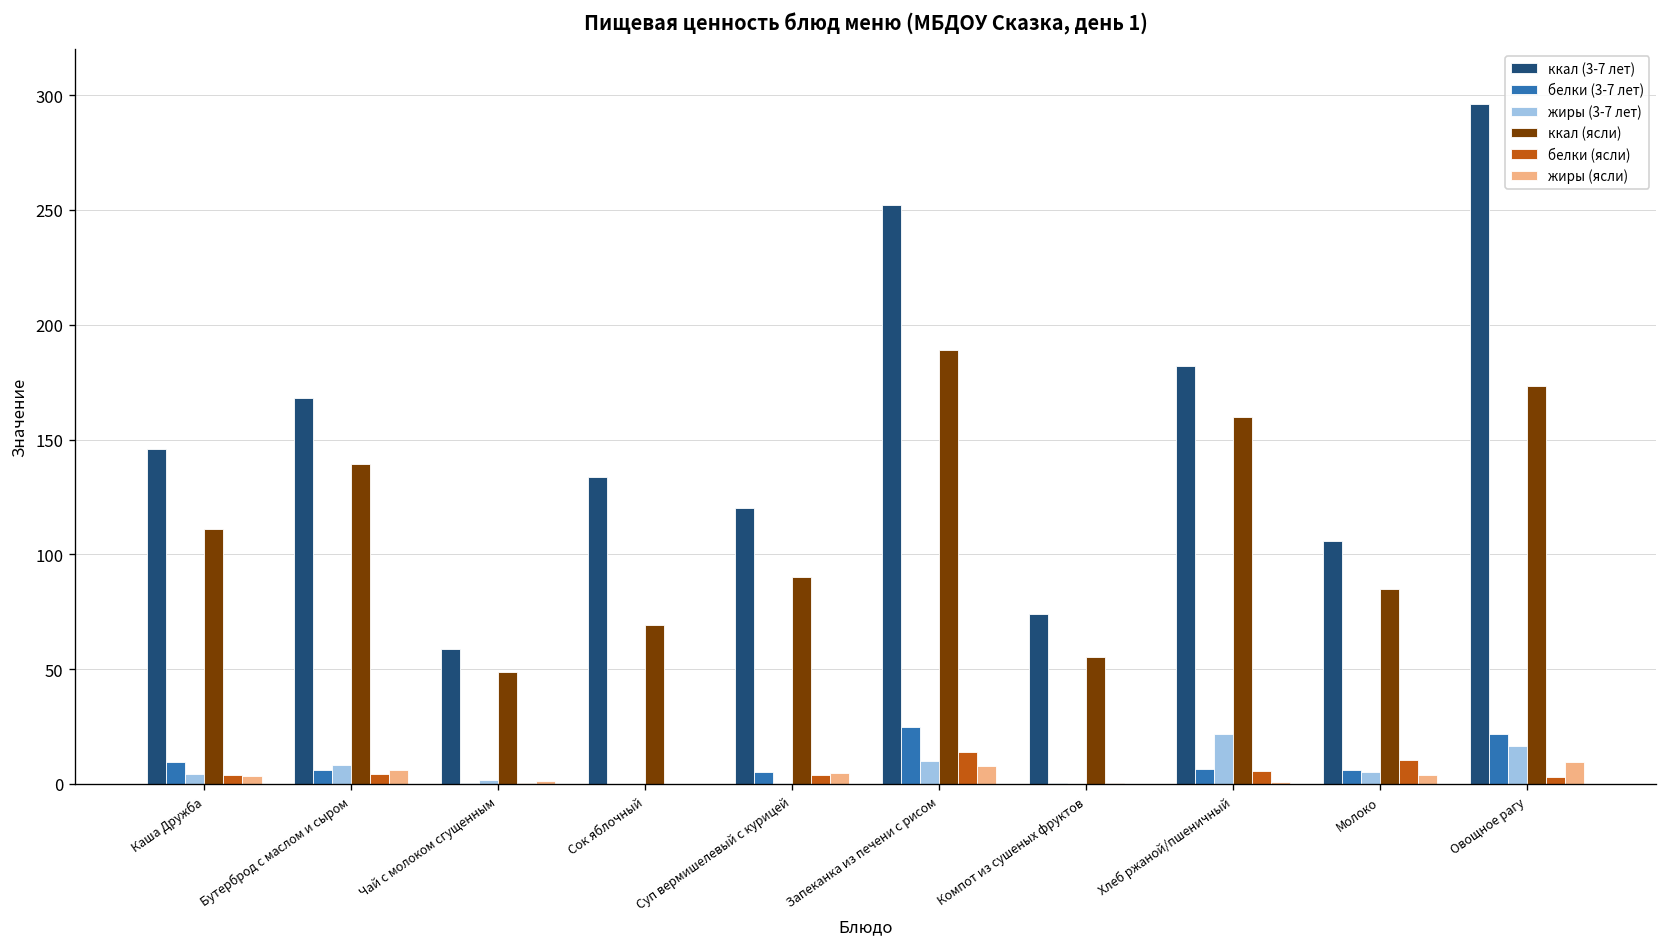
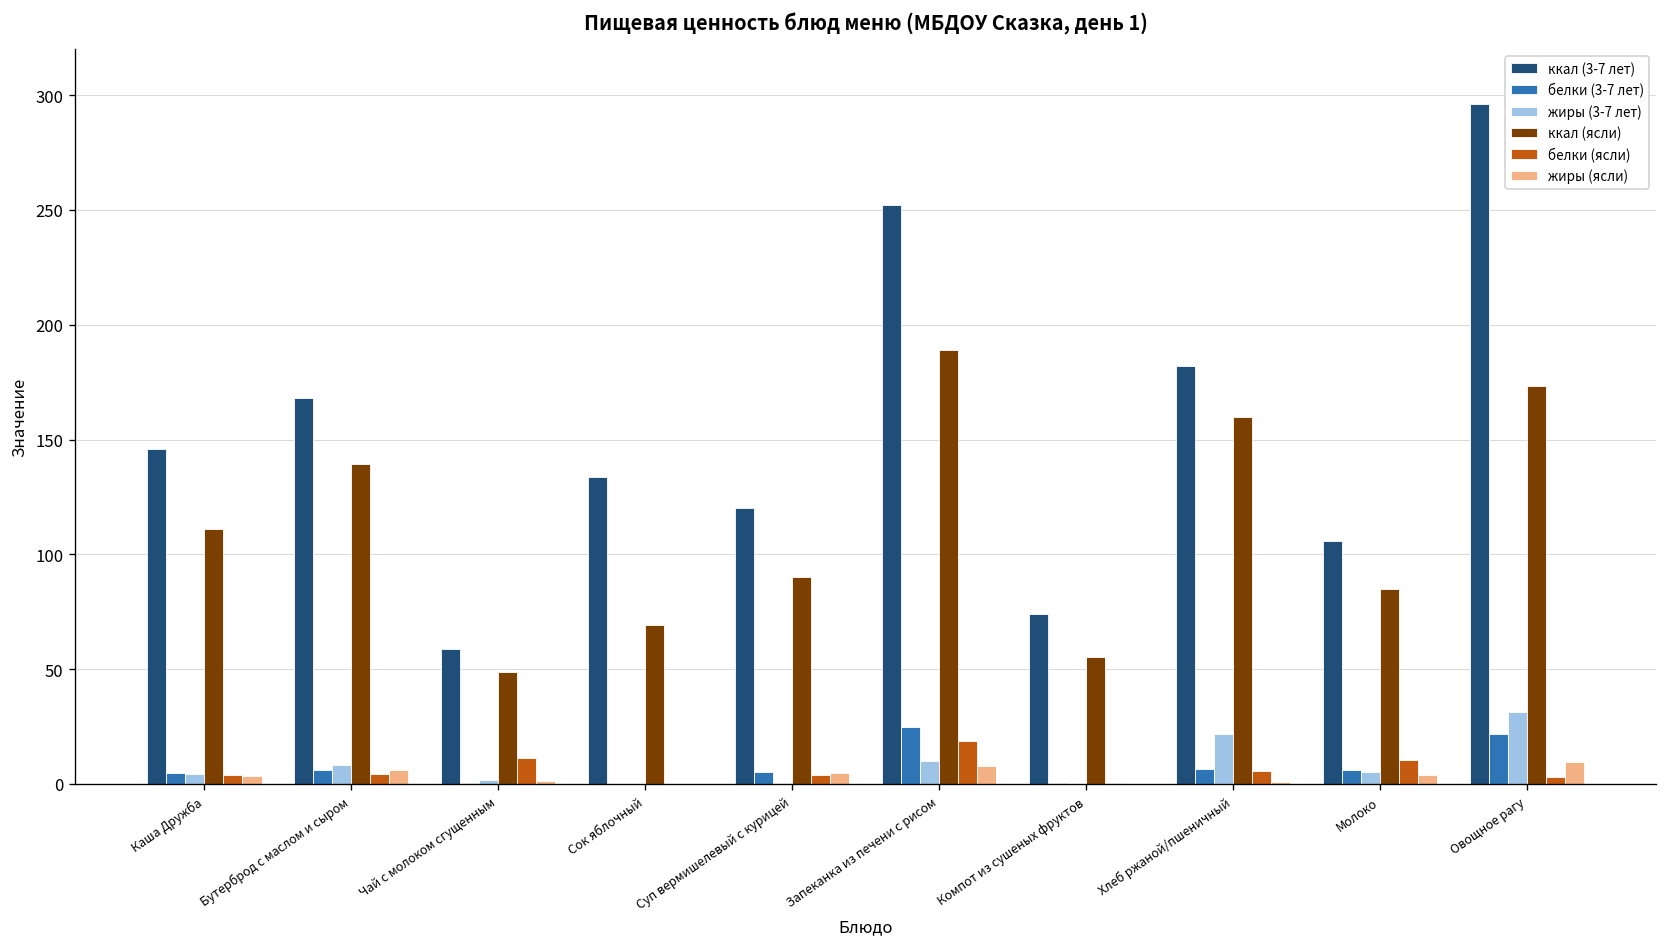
  {
    "ккал (3-7 лет)": {
      "Каша Дружба": 146,
      "Бутерброд с маслом и сыром": 168,
      "Чай с молоком сгущенным": 59,
      "Сок яблочный": 134,
      "Суп вермишелевый с курицей": 120,
      "Запеканка из печени с рисом": 252,
      "Компот из сушеных фруктов": 74,
      "Хлеб ржаной/пшеничный": 182,
      "Молоко": 106,
      "Овощное рагу": 296
    },
    "белки (3-7 лет)": {
-     "Каша Дружба": 10,
+     "Каша Дружба": 5,
      "Бутерброд с маслом и сыром": 6,
      "Сок яблочный": 0,
      "Суп вермишелевый с курицей": 5,
      "Запеканка из печени с рисом": 25,
      "Хлеб ржаной/пшеничный": 6,
      "Молоко": 6,
      "Овощное рагу": 22
    },
    "жиры (3-7 лет)": {
      "Каша Дружба": 4,
      "Бутерброд с маслом и сыром": 8,
      "Чай с молоком сгущенным": 2,
      "Сок яблочный": 0,
      "Запеканка из печени с рисом": 10,
      "Хлеб ржаной/пшеничный": 22,
      "Молоко": 5,
-     "Овощное рагу": 17
+     "Овощное рагу": 31
    },
    "ккал (ясли)": {
      "Каша Дружба": 111,
      "Бутерброд с маслом и сыром": 139,
      "Чай с молоком сгущенным": 49,
      "Сок яблочный": 69,
      "Суп вермишелевый с курицей": 90,
      "Запеканка из печени с рисом": 189,
      "Компот из сушеных фруктов": 55,
      "Хлеб ржаной/пшеничный": 160,
      "Молоко": 85,
      "Овощное рагу": 173
    },
    "белки (ясли)": {
      "Каша Дружба": 4,
      "Бутерброд с маслом и сыром": 4,
-     "Чай с молоком сгущенным": 0,
+     "Чай с молоком сгущенным": 11,
      "Сок яблочный": 0,
      "Суп вермишелевый с курицей": 4,
-     "Запеканка из печени с рисом": 14,
+     "Запеканка из печени с рисом": 19,
      "Хлеб ржаной/пшеничный": 6,
      "Молоко": 10,
      "Овощное рагу": 3
    },
    "жиры (ясли)": {
      "Каша Дружба": 4,
      "Бутерброд с маслом и сыром": 6,
      "Чай с молоком сгущенным": 1,
      "Сок яблочный": 0,
      "Суп вермишелевый с курицей": 5,
      "Запеканка из печени с рисом": 8,
      "Молоко": 4,
      "Овощное рагу": 10
    }
  }
